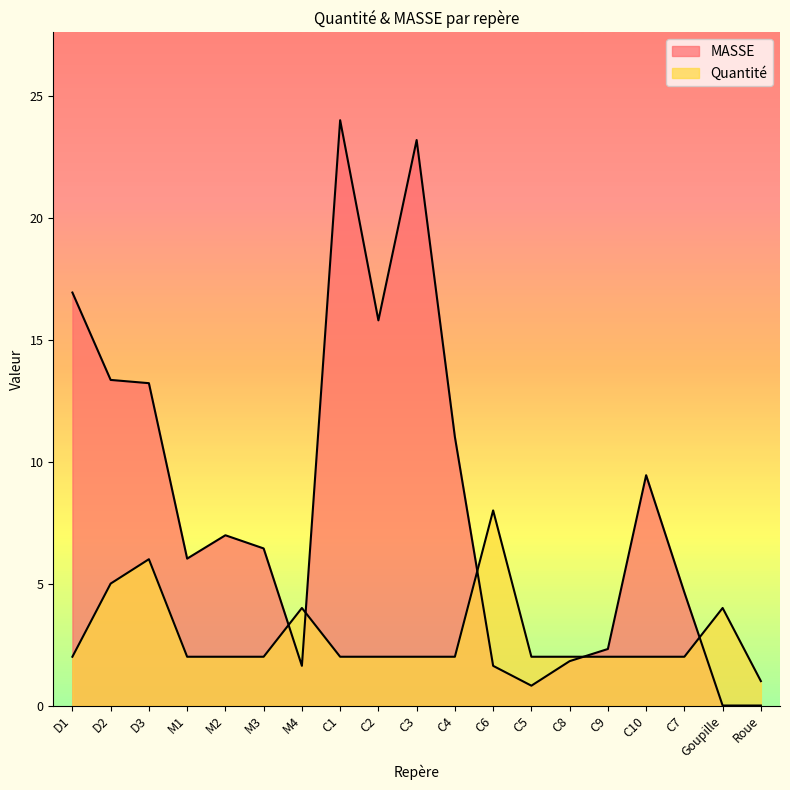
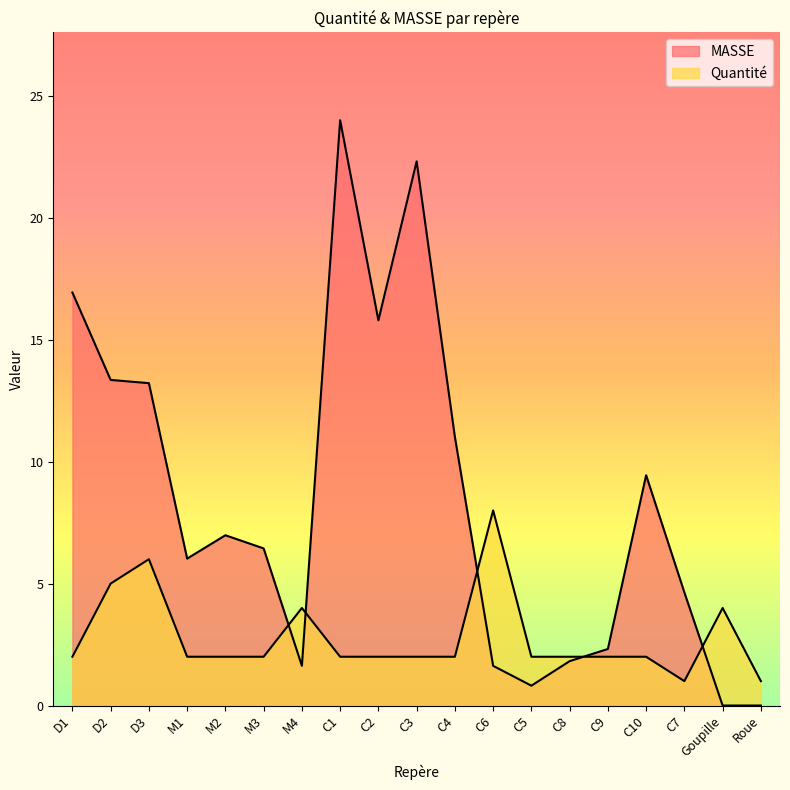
  {
    "MASSE": {
      "D1": 16.9,
      "D2": 13.4,
      "D3": 13.2,
      "M1": 6.0,
      "M2": 7.0,
      "M3": 6.4,
      "M4": 1.6,
      "C1": 24.0,
      "C2": 15.8,
-     "C3": 23.2,
+     "C3": 22.3,
      "C4": 11.0,
      "C6": 1.6,
      "C5": 0.8,
      "C8": 1.8,
      "C9": 2.3,
      "C10": 9.4,
      "C7": 4.6,
      "Goupille": 0.0,
      "Roue": 0.0
    },
    "Quantité": {
      "D1": 2,
      "D2": 5,
      "D3": 6,
      "M1": 2,
      "M2": 2,
      "M3": 2,
      "M4": 4,
      "C1": 2,
      "C2": 2,
      "C3": 2,
      "C4": 2,
      "C6": 8,
      "C5": 2,
      "C8": 2,
      "C9": 2,
      "C10": 2,
-     "C7": 2,
+     "C7": 1,
      "Goupille": 4,
      "Roue": 1
    }
  }
